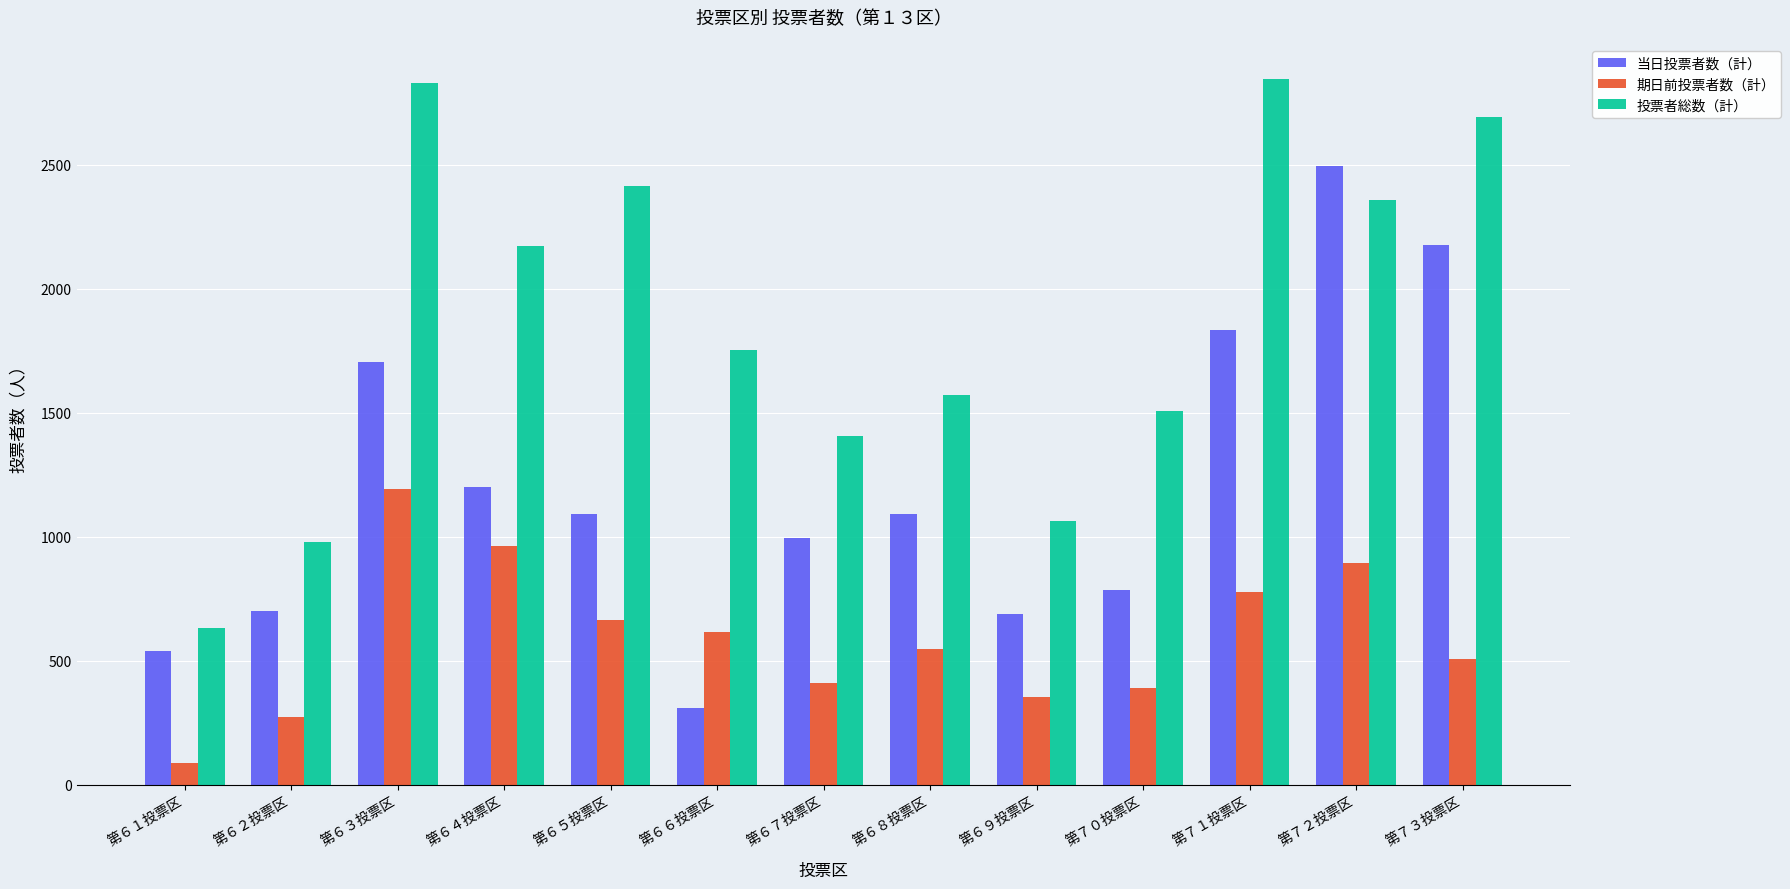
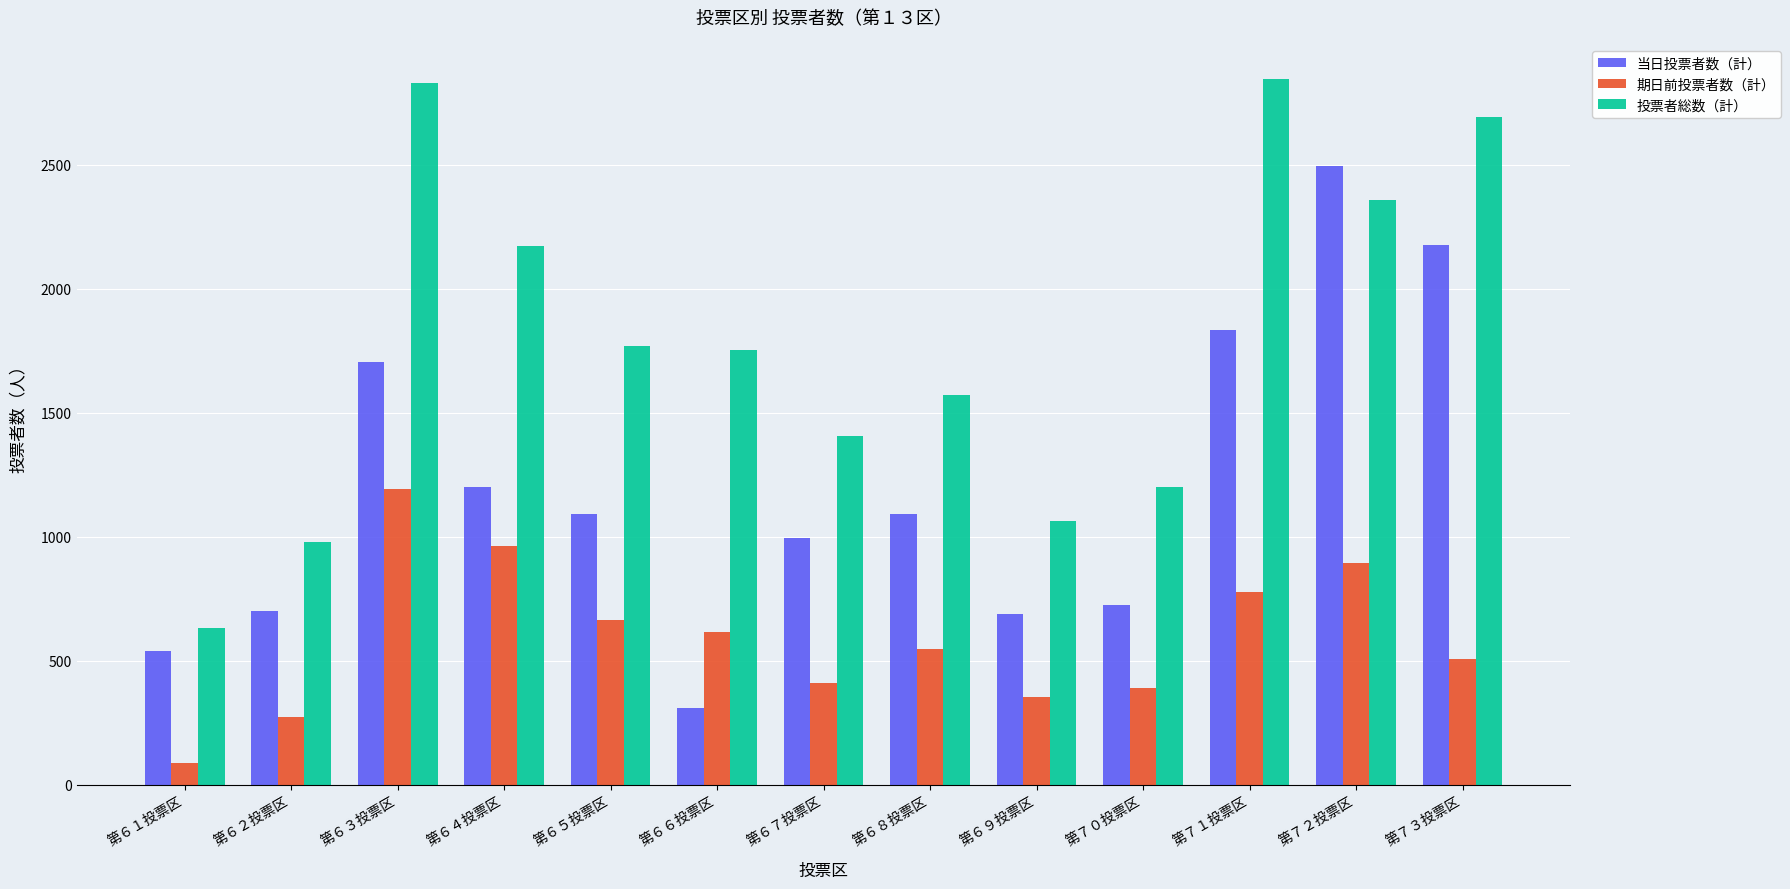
  {
    "当日投票者数（計）": {
      "第６１投票区": 540,
      "第６２投票区": 700,
      "第６３投票区": 1700,
      "第６４投票区": 1200,
      "第６５投票区": 1090,
      "第６６投票区": 310,
      "第６７投票区": 990,
      "第６８投票区": 1090,
      "第６９投票区": 690,
-     "第７０投票区": 790,
+     "第７０投票区": 730,
      "第７１投票区": 1830,
      "第７２投票区": 2490,
      "第７３投票区": 2180
    },
    "期日前投票者数（計）": {
      "第６１投票区": 90,
      "第６２投票区": 270,
      "第６３投票区": 1190,
      "第６４投票区": 960,
      "第６５投票区": 670,
      "第６６投票区": 620,
      "第６７投票区": 410,
      "第６８投票区": 550,
      "第６９投票区": 350,
      "第７０投票区": 390,
      "第７１投票区": 780,
      "第７２投票区": 900,
      "第７３投票区": 510
    },
    "投票者総数（計）": {
      "第６１投票区": 630,
      "第６２投票区": 980,
      "第６３投票区": 2830,
      "第６４投票区": 2170,
-     "第６５投票区": 2410,
+     "第６５投票区": 1770,
      "第６６投票区": 1760,
      "第６７投票区": 1410,
      "第６８投票区": 1570,
      "第６９投票区": 1070,
-     "第７０投票区": 1510,
+     "第７０投票区": 1200,
      "第７１投票区": 2850,
      "第７２投票区": 2360,
      "第７３投票区": 2690
    }
  }
